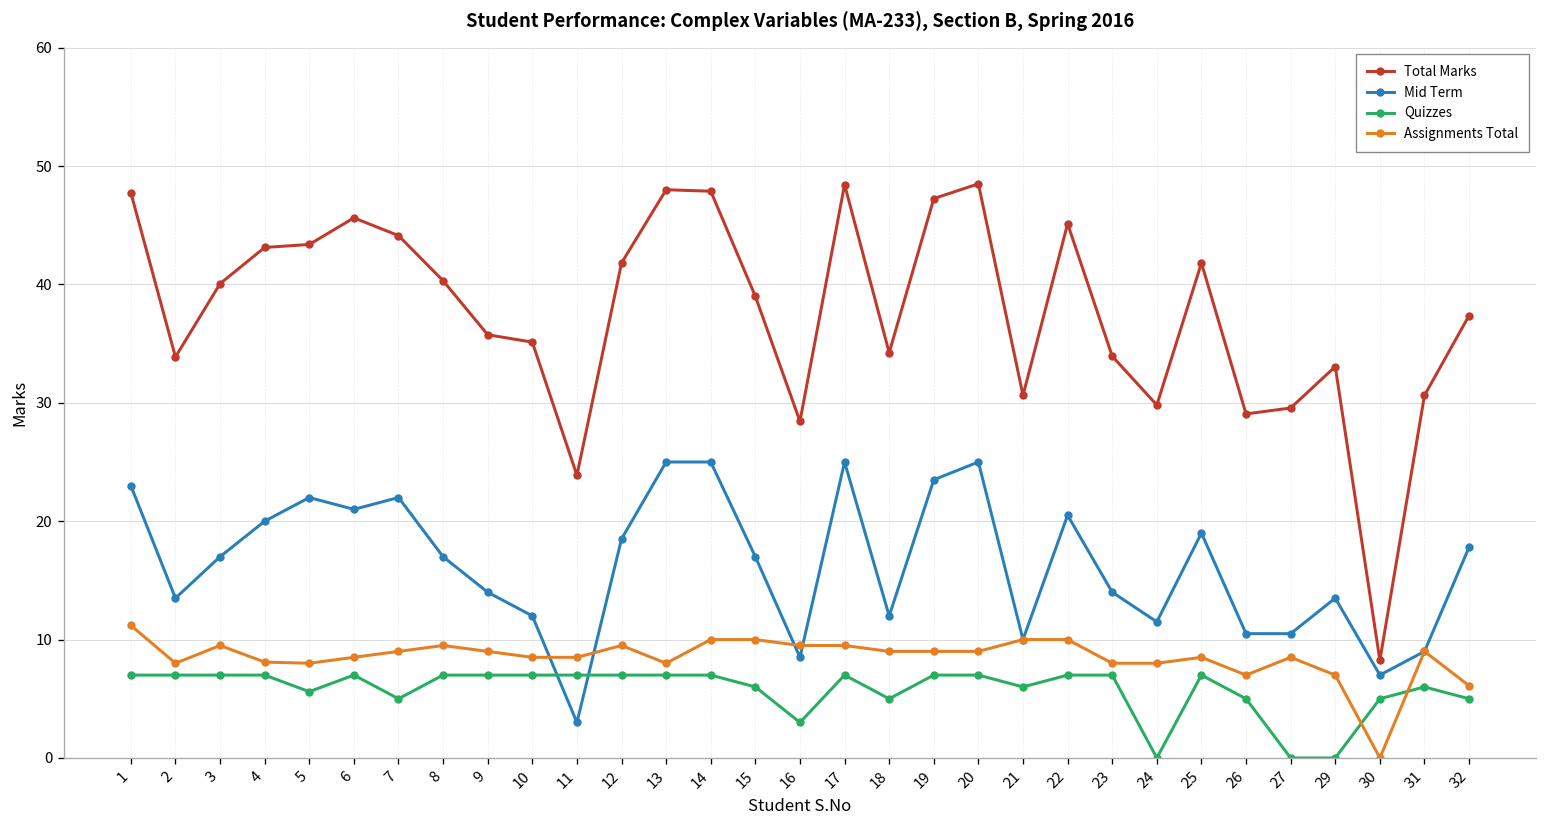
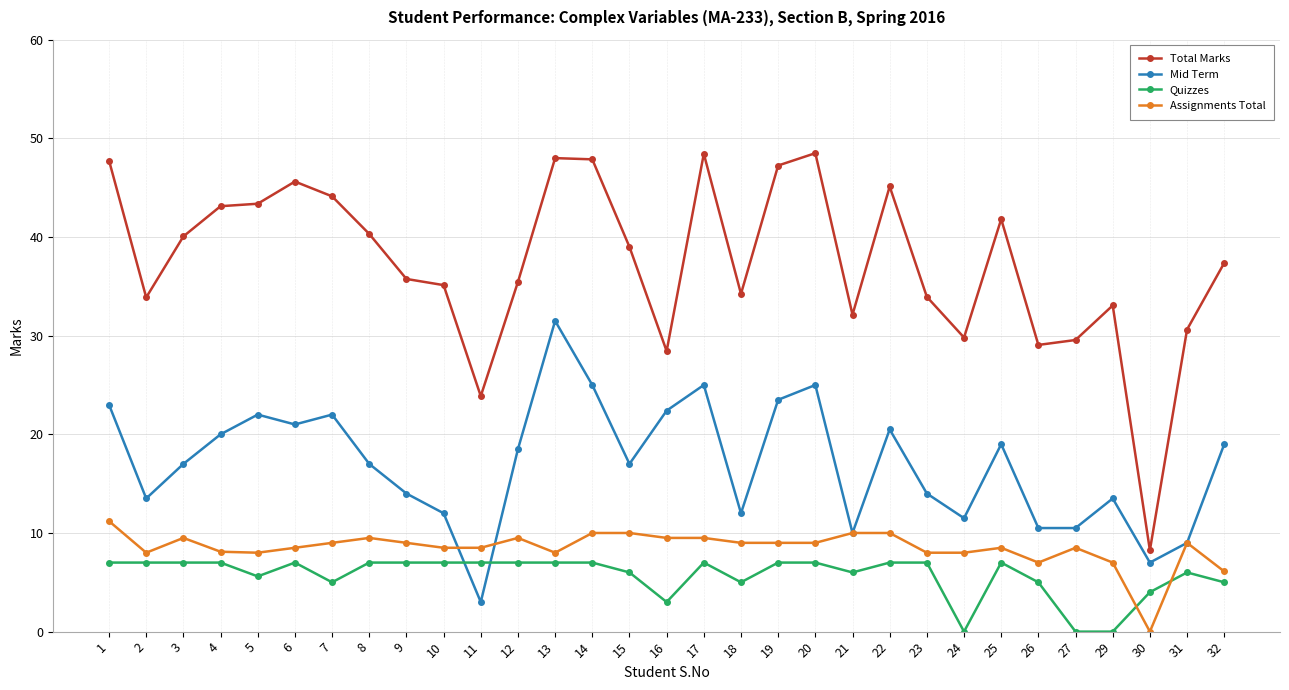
  {
    "Total Marks": {
      "1": 48,
      "2": 34,
      "3": 40,
      "4": 43,
      "5": 43,
      "6": 46,
      "7": 44,
      "8": 40,
      "9": 36,
      "10": 35,
      "11": 24,
-     "12": 42,
+     "12": 35,
      "13": 48,
      "14": 48,
      "15": 39,
      "16": 28,
      "17": 48,
      "18": 34,
      "19": 47,
      "20": 49,
-     "21": 31,
+     "21": 32,
      "22": 45,
      "23": 34,
      "24": 30,
      "25": 42,
      "26": 29,
      "27": 30,
      "29": 33,
      "30": 8,
      "31": 31,
      "32": 37
    },
    "Mid Term": {
      "1": 23,
      "2": 14,
      "3": 17,
      "4": 20,
      "5": 22,
      "6": 21,
      "7": 22,
      "8": 17,
      "9": 14,
      "10": 12,
      "11": 3,
      "12": 19,
-     "13": 25,
+     "13": 32,
      "14": 25,
      "15": 17,
-     "16": 9,
+     "16": 22,
      "17": 25,
      "18": 12,
      "19": 24,
      "20": 25,
      "22": 21,
      "23": 14,
      "24": 12,
      "25": 19,
      "26": 11,
      "27": 11,
      "29": 14,
      "30": 7,
-     "32": 18
+     "32": 19
    },
    "Quizzes": {
      "1": 7,
      "2": 7,
      "3": 7,
      "4": 7,
      "5": 6,
      "6": 7,
      "7": 5,
      "8": 7,
      "9": 7,
      "10": 7,
      "11": 7,
      "12": 7,
      "13": 7,
      "14": 7,
      "15": 6,
      "16": 3,
      "17": 7,
      "18": 5,
      "19": 7,
      "20": 7,
      "21": 6,
      "22": 7,
      "23": 7,
      "24": 0,
      "25": 7,
      "26": 5,
      "27": 0,
      "29": 0,
-     "30": 5,
+     "30": 4,
      "31": 6,
      "32": 5
    },
    "Assignments Total": {
      "1": 11,
      "2": 8,
      "3": 10,
      "4": 8,
      "5": 8,
      "6": 9,
      "7": 9,
      "8": 10,
      "9": 9,
      "10": 9,
      "11": 9,
      "12": 10,
      "13": 8,
      "14": 10,
      "15": 10,
      "16": 10,
      "17": 10,
      "18": 9,
      "19": 9,
      "20": 9,
      "22": 10,
      "23": 8,
      "24": 8,
      "25": 9,
      "26": 7,
      "27": 9,
      "29": 7,
      "30": 0,
      "32": 6
    }
  }
